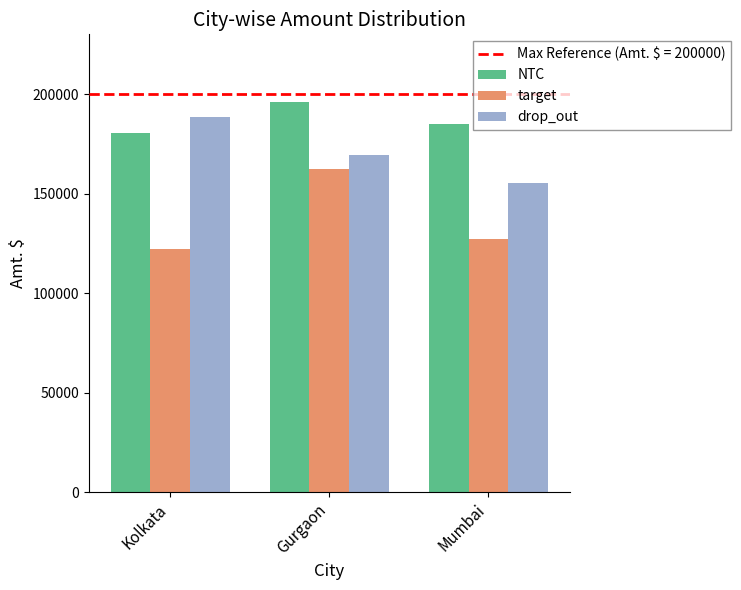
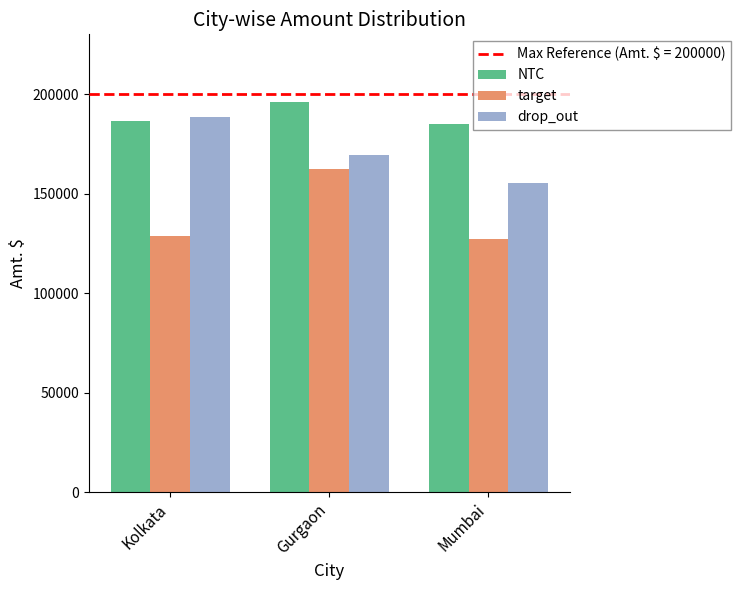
  {
    "NTC": {
-     "Kolkata": 180000,
+     "Kolkata": 187000,
      "Gurgaon": 196000,
      "Mumbai": 185000
    },
    "target": {
-     "Kolkata": 122000,
+     "Kolkata": 129000,
      "Gurgaon": 162000,
      "Mumbai": 127000
    },
    "drop_out": {
      "Kolkata": 188000,
      "Gurgaon": 170000,
      "Mumbai": 155000
    }
  }
